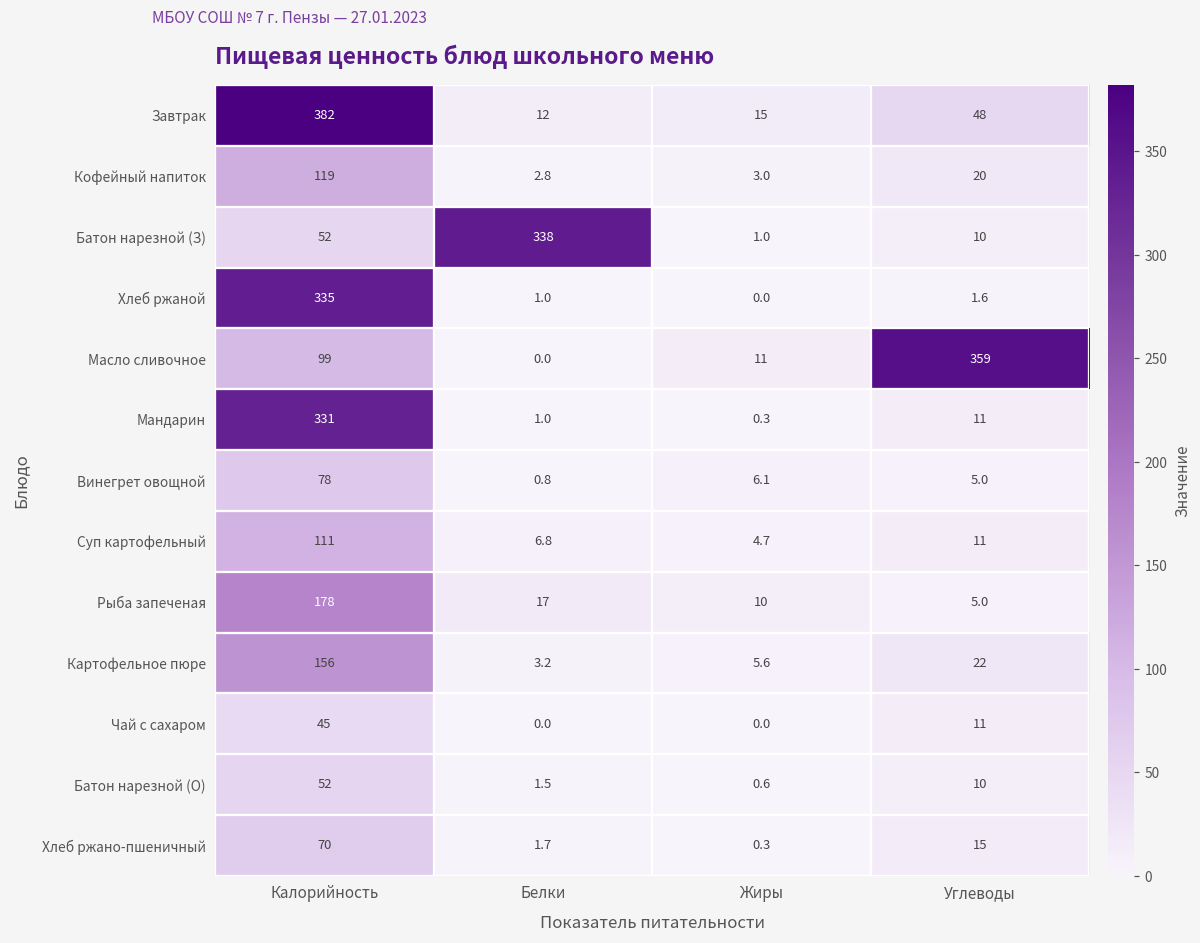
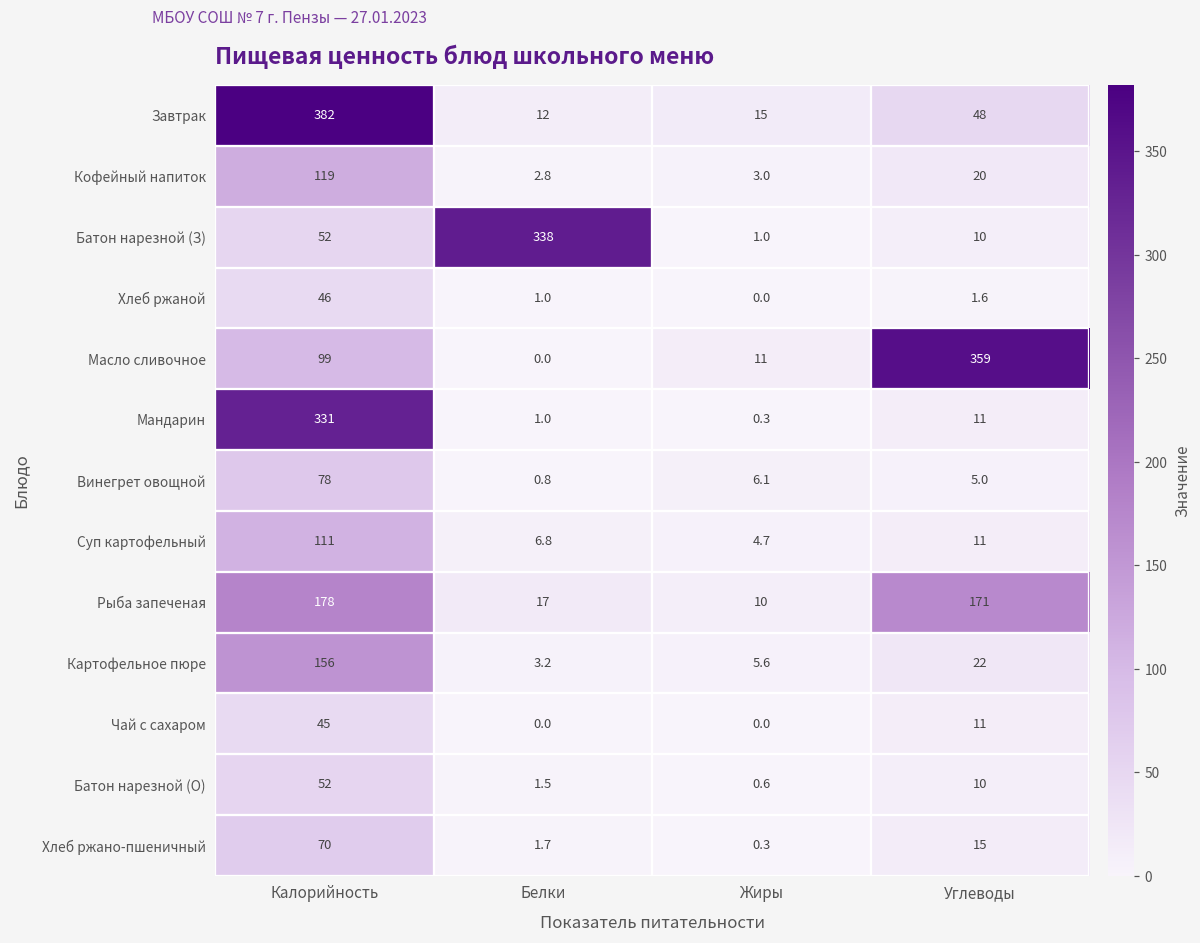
  {
    "Завтрак": {
      "Калорийность": 382,
      "Белки": 12,
      "Жиры": 15,
      "Углеводы": 48
    },
    "Кофейный напиток": {
      "Калорийность": 119,
      "Белки": 2.8,
      "Жиры": 3.0,
      "Углеводы": 20
    },
    "Батон нарезной (З)": {
      "Калорийность": 52,
      "Белки": 338,
      "Жиры": 1.0,
      "Углеводы": 10
    },
    "Хлеб ржаной": {
-     "Калорийность": 335,
+     "Калорийность": 46,
      "Белки": 1.0,
      "Жиры": 0.0,
      "Углеводы": 1.6
    },
    "Масло сливочное": {
      "Калорийность": 99,
      "Белки": 0.0,
      "Жиры": 11,
      "Углеводы": 359
    },
    "Мандарин": {
      "Калорийность": 331,
      "Белки": 1.0,
      "Жиры": 0.3,
      "Углеводы": 11
    },
    "Винегрет овощной": {
      "Калорийность": 78,
      "Белки": 0.8,
      "Жиры": 6.1,
      "Углеводы": 5.0
    },
    "Суп картофельный": {
      "Калорийность": 111,
      "Белки": 6.8,
      "Жиры": 4.7,
      "Углеводы": 11
    },
    "Рыба запеченая": {
      "Калорийность": 178,
      "Белки": 17,
      "Жиры": 10,
-     "Углеводы": 5.0
+     "Углеводы": 171
    },
    "Картофельное пюре": {
      "Калорийность": 156,
      "Белки": 3.2,
      "Жиры": 5.6,
      "Углеводы": 22
    },
    "Чай с сахаром": {
      "Калорийность": 45,
      "Белки": 0.0,
      "Жиры": 0.0,
      "Углеводы": 11
    },
    "Батон нарезной (О)": {
      "Калорийность": 52,
      "Белки": 1.5,
      "Жиры": 0.6,
      "Углеводы": 10
    },
    "Хлеб ржано-пшеничный": {
      "Калорийность": 70,
      "Белки": 1.7,
      "Жиры": 0.3,
      "Углеводы": 15
    }
  }
